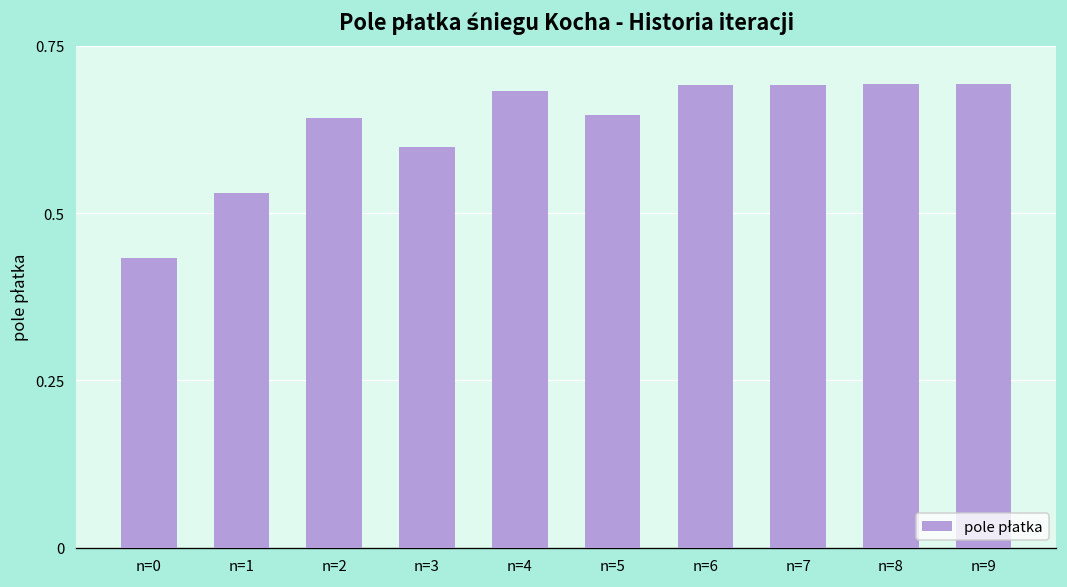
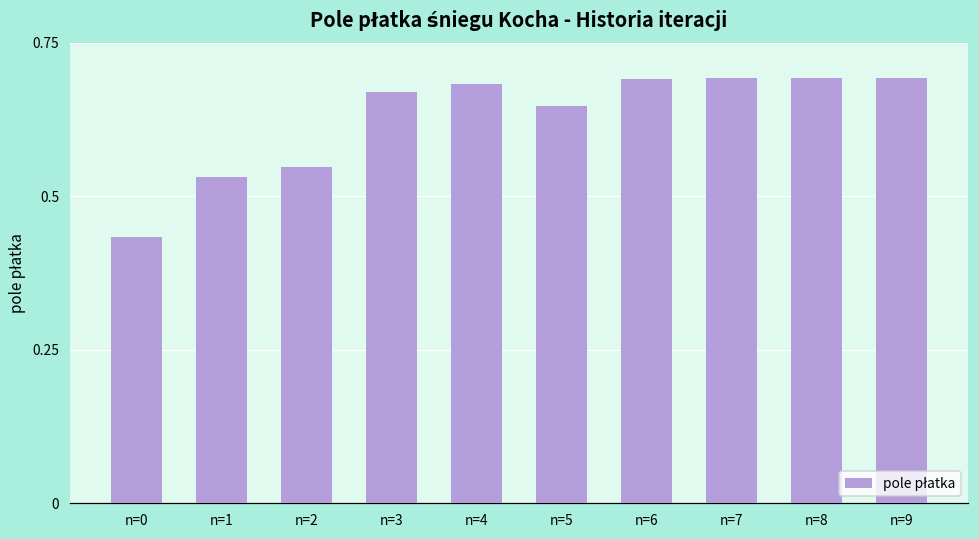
  {
    "n=0": 0.43,
    "n=1": 0.53,
-   "n=2": 0.64,
-   "n=3": 0.60,
+   "n=2": 0.55,
+   "n=3": 0.67,
    "n=4": 0.68,
    "n=5": 0.65,
    "n=6": 0.69,
    "n=7": 0.69,
    "n=8": 0.69,
    "n=9": 0.69
  }
